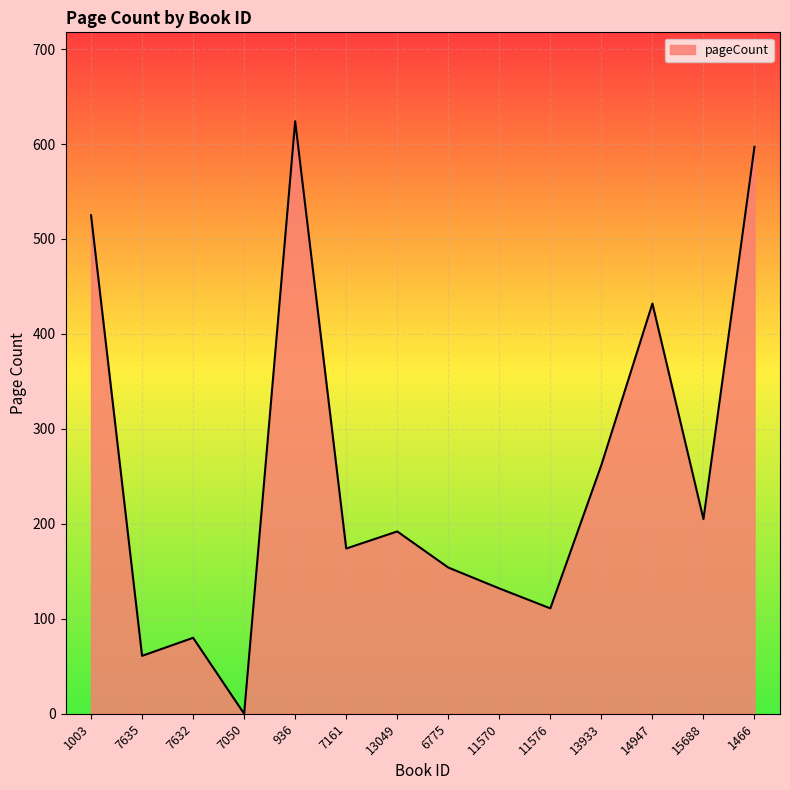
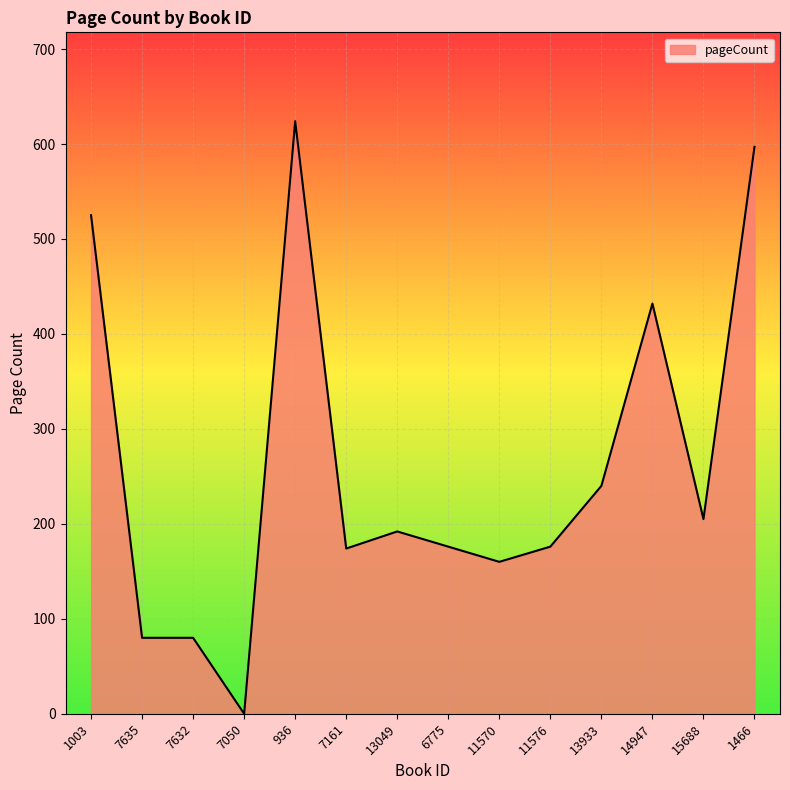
  {
    "1003": 530,
-   "7635": 60,
+   "7635": 80,
    "7632": 80,
    "7050": 0,
    "936": 620,
    "7161": 170,
    "13049": 190,
-   "6775": 150,
-   "11570": 130,
-   "11576": 110,
-   "13933": 260,
+   "6775": 180,
+   "11570": 160,
+   "11576": 180,
+   "13933": 240,
    "14947": 430,
    "15688": 210,
    "1466": 600
  }
